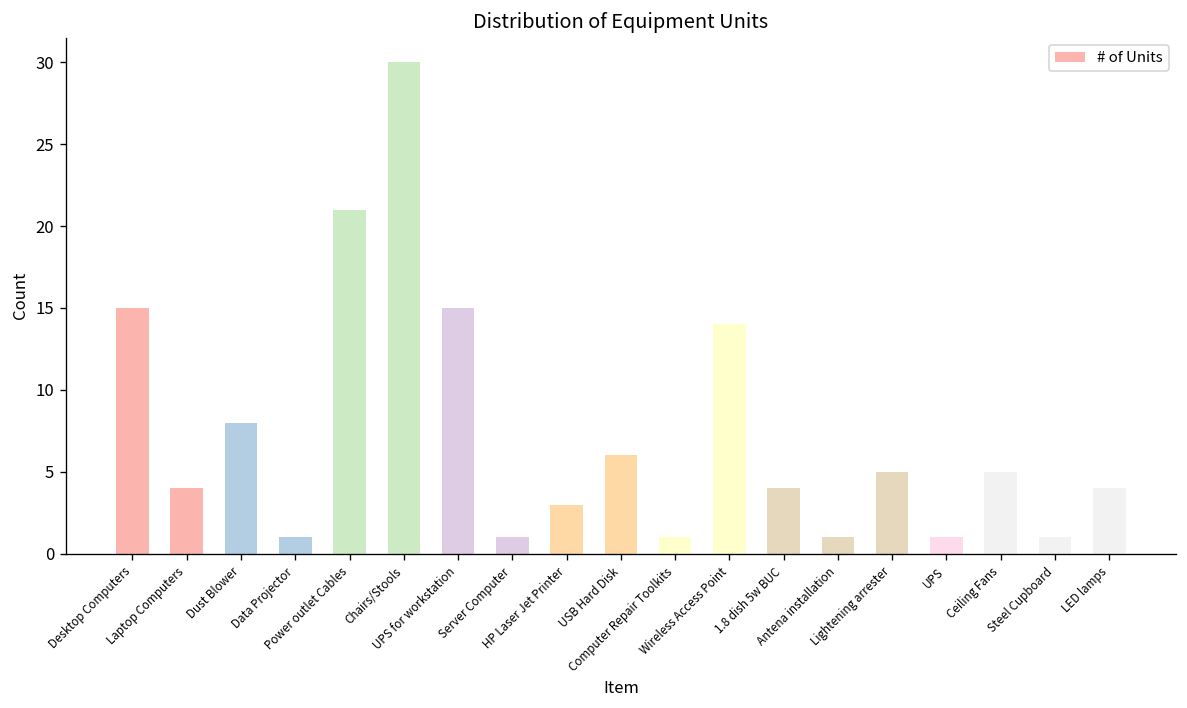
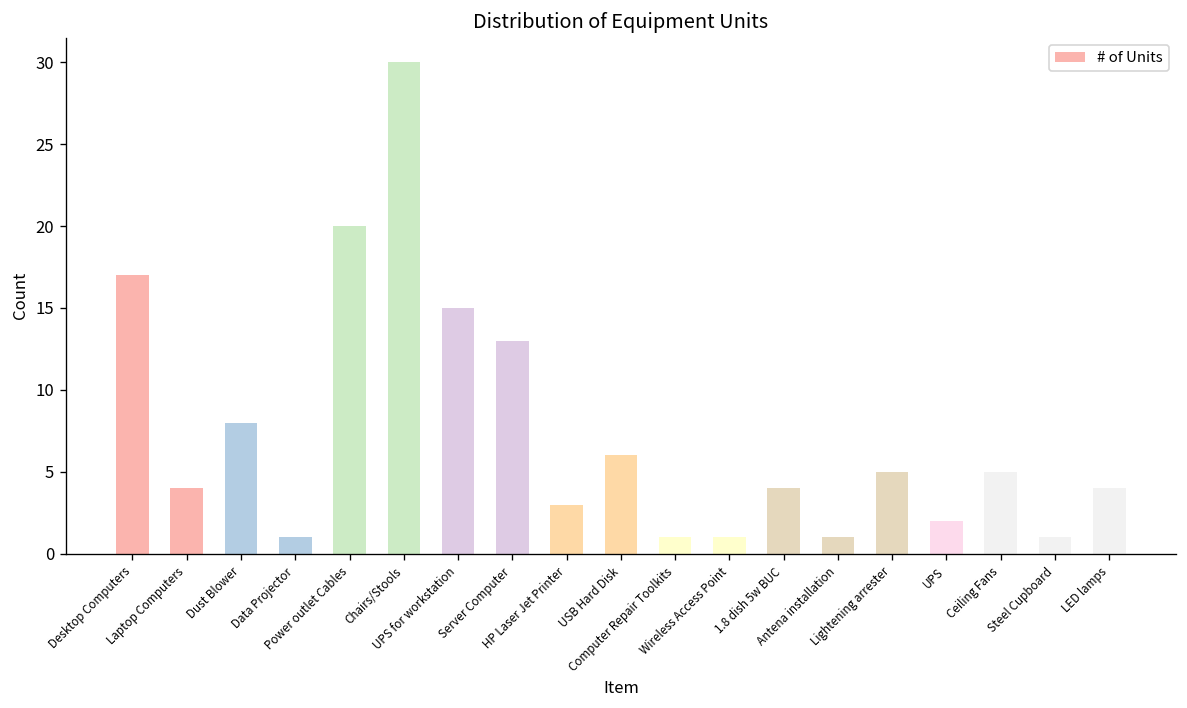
  {
-   "Desktop Computers": 15,
+   "Desktop Computers": 17,
    "Laptop Computers": 4,
    "Dust Blower": 8,
    "Data Projector": 1,
-   "Power outlet Cables": 21,
+   "Power outlet Cables": 20,
    "Chairs/Stools": 30,
    "UPS for workstation": 15,
-   "Server Computer": 1,
+   "Server Computer": 13,
    "HP Laser Jet Printer": 3,
    "USB Hard Disk": 6,
    "Computer Repair Toolkits": 1,
-   "Wireless Access Point": 14,
+   "Wireless Access Point": 1,
    "1.8 dish 5w BUC": 4,
    "Antena installation": 1,
    "Lightening arrester": 5,
-   "UPS": 1,
+   "UPS": 2,
    "Ceiling Fans": 5,
    "Steel Cupboard": 1,
    "LED lamps": 4
  }
